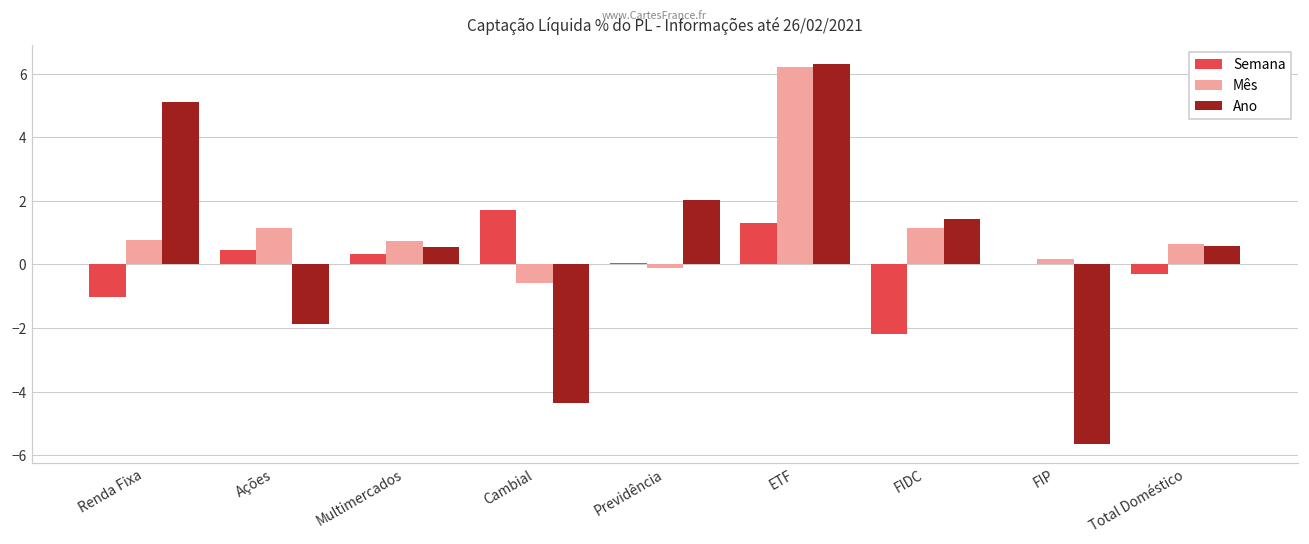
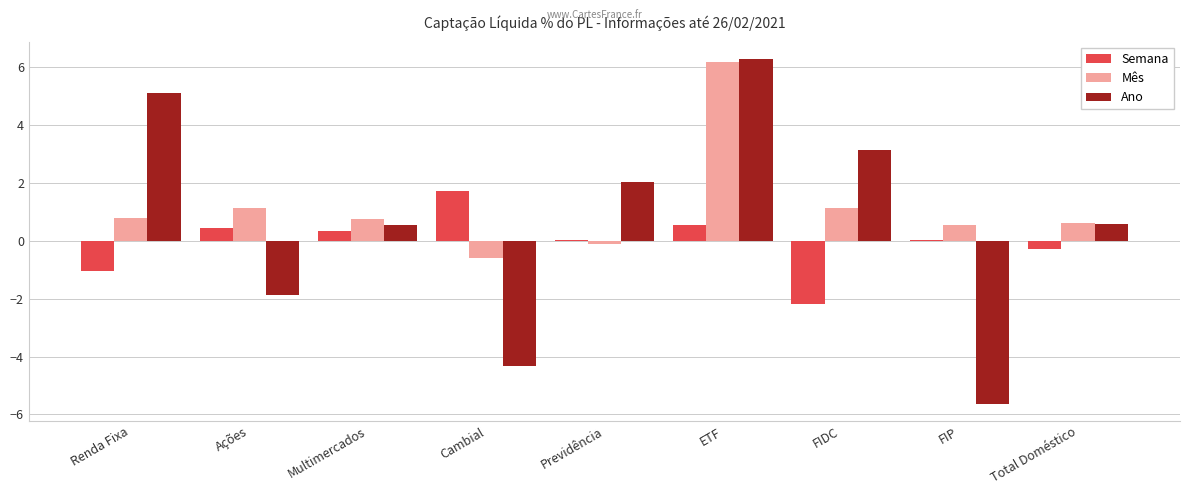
  {
    "Semana": {
      "Renda Fixa": -1.0,
      "Ações": 0.5,
      "Multimercados": 0.3,
      "Cambial": 1.7,
-     "ETF": 1.3,
+     "ETF": 0.5,
      "FIDC": -2.2,
      "Total Doméstico": -0.3
    },
    "Mês": {
      "Renda Fixa": 0.8,
      "Ações": 1.1,
      "Multimercados": 0.7,
      "Cambial": -0.6,
      "Previdência": -0.1,
      "ETF": 6.2,
      "FIDC": 1.1,
-     "FIP": 0.2,
+     "FIP": 0.5,
      "Total Doméstico": 0.6
    },
    "Ano": {
      "Renda Fixa": 5.1,
      "Ações": -1.9,
      "Multimercados": 0.6,
      "Cambial": -4.3,
      "Previdência": 2.0,
      "ETF": 6.3,
-     "FIDC": 1.4,
+     "FIDC": 3.1,
      "FIP": -5.6,
      "Total Doméstico": 0.6
    }
  }
